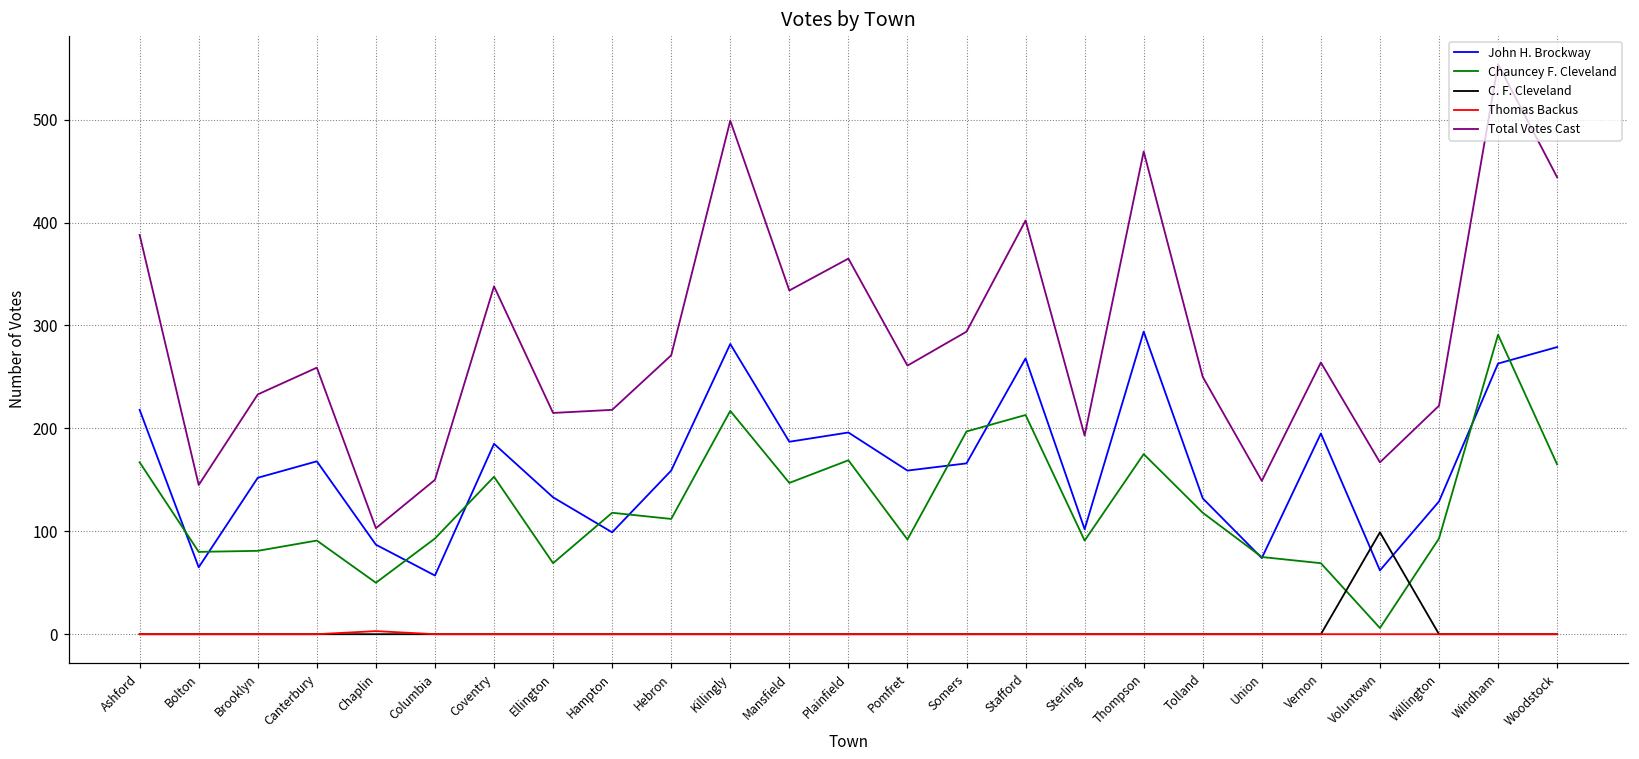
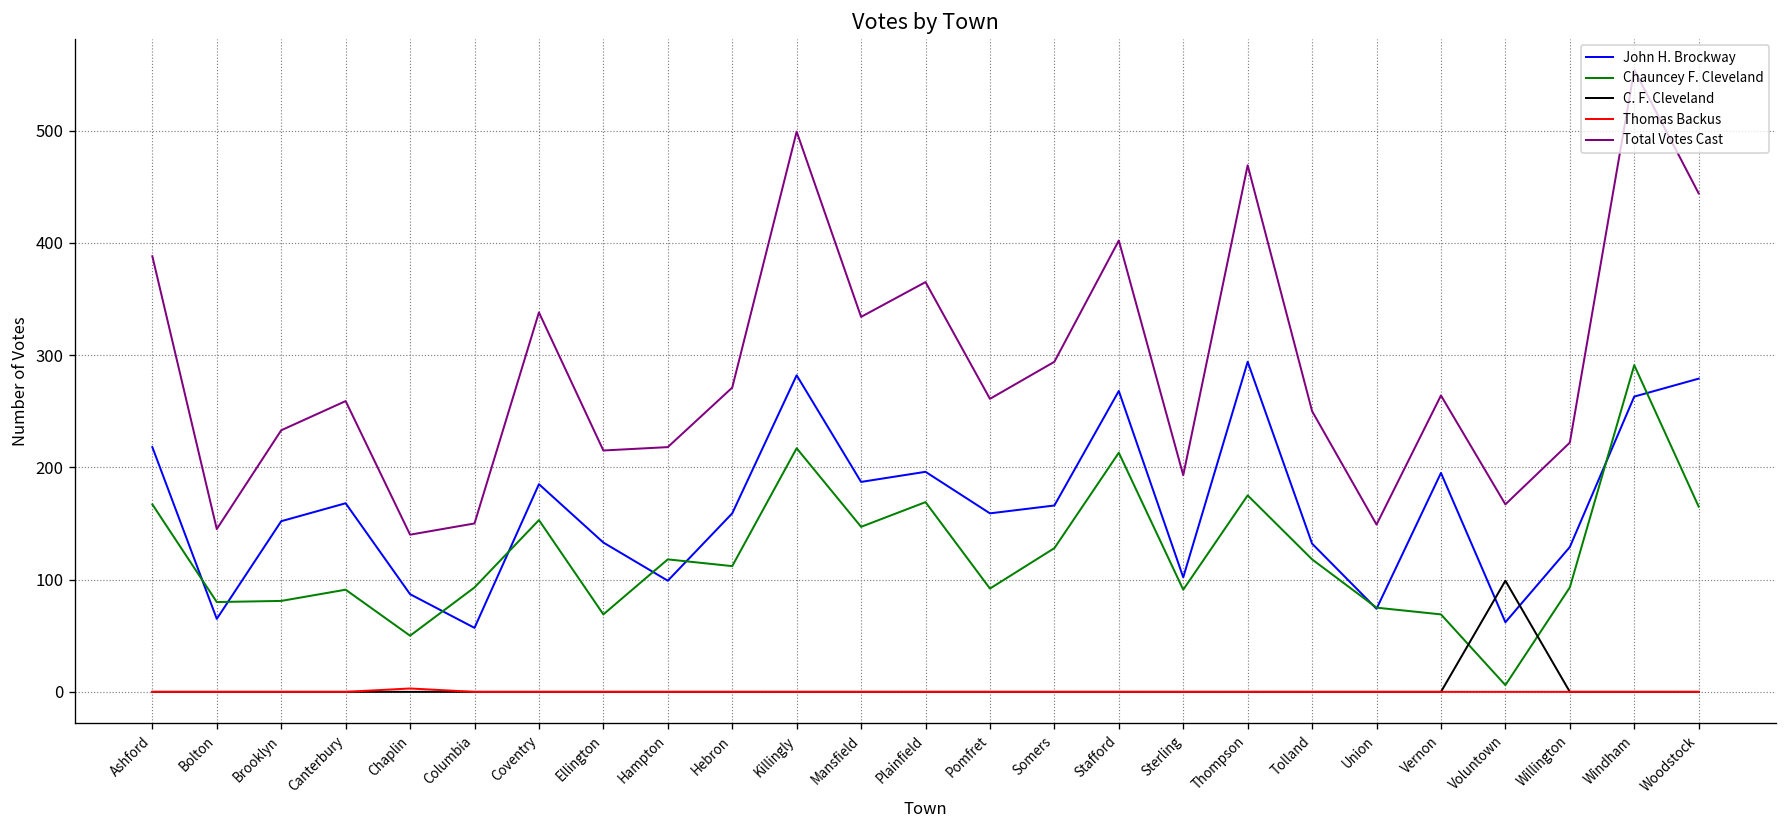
  {
    "John H. Brockway": {
      "Ashford": 220,
      "Bolton": 70,
      "Brooklyn": 150,
      "Canterbury": 170,
      "Chaplin": 90,
      "Columbia": 60,
      "Coventry": 190,
      "Ellington": 130,
      "Hampton": 100,
      "Hebron": 160,
      "Killingly": 280,
      "Mansfield": 190,
      "Plainfield": 200,
      "Pomfret": 160,
      "Somers": 170,
      "Stafford": 270,
      "Sterling": 100,
      "Thompson": 290,
      "Tolland": 130,
      "Vernon": 200,
      "Voluntown": 60,
      "Willington": 130,
      "Windham": 260,
      "Woodstock": 280
    },
    "Chauncey F. Cleveland": {
      "Ashford": 170,
      "Bolton": 80,
      "Brooklyn": 80,
      "Canterbury": 90,
      "Chaplin": 50,
      "Columbia": 90,
      "Coventry": 150,
      "Ellington": 70,
      "Hampton": 120,
      "Hebron": 110,
      "Killingly": 220,
      "Mansfield": 150,
      "Plainfield": 170,
      "Pomfret": 90,
-     "Somers": 200,
+     "Somers": 130,
      "Stafford": 210,
      "Sterling": 90,
      "Thompson": 180,
      "Tolland": 120,
      "Vernon": 70,
      "Voluntown": 10,
      "Willington": 90,
      "Windham": 290,
      "Woodstock": 170
    },
    "C. F. Cleveland": {
      "Chaplin": 0,
      "Voluntown": 100
    },
    "Thomas Backus": {
      "Chaplin": 0,
      "Voluntown": 0
    },
    "Total Votes Cast": {
      "Ashford": 390,
      "Bolton": 150,
      "Brooklyn": 230,
      "Canterbury": 260,
-     "Chaplin": 100,
+     "Chaplin": 140,
      "Columbia": 150,
      "Coventry": 340,
      "Ellington": 220,
      "Hampton": 220,
      "Hebron": 270,
      "Killingly": 500,
      "Mansfield": 330,
      "Plainfield": 370,
      "Pomfret": 260,
      "Somers": 290,
      "Stafford": 400,
      "Sterling": 190,
      "Thompson": 470,
      "Tolland": 250,
      "Union": 150,
      "Vernon": 260,
      "Voluntown": 170,
      "Willington": 220,
      "Woodstock": 440
    }
  }
